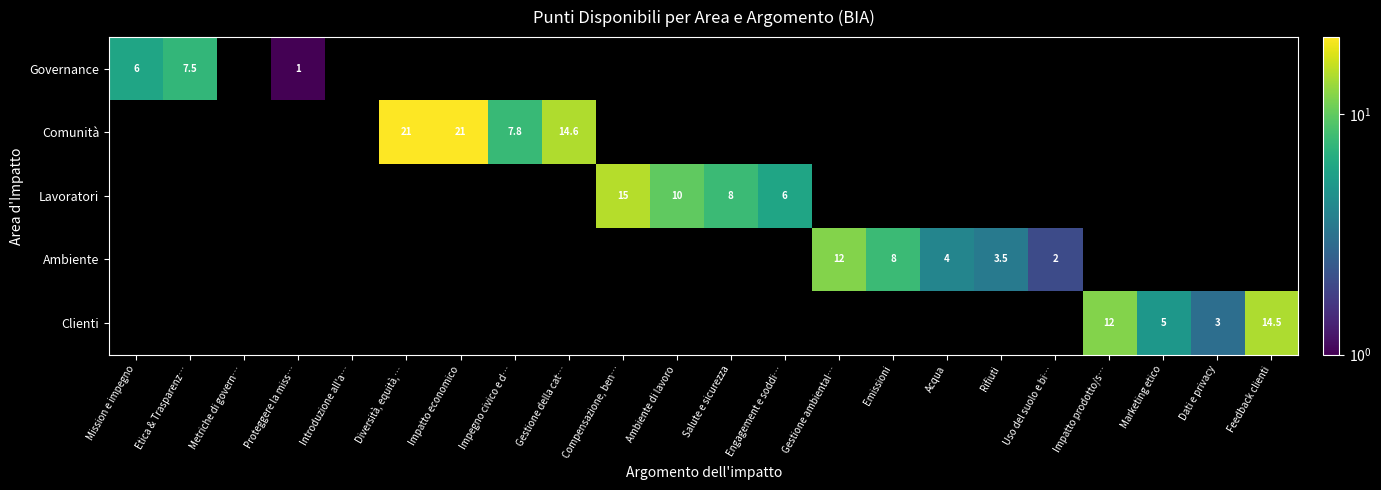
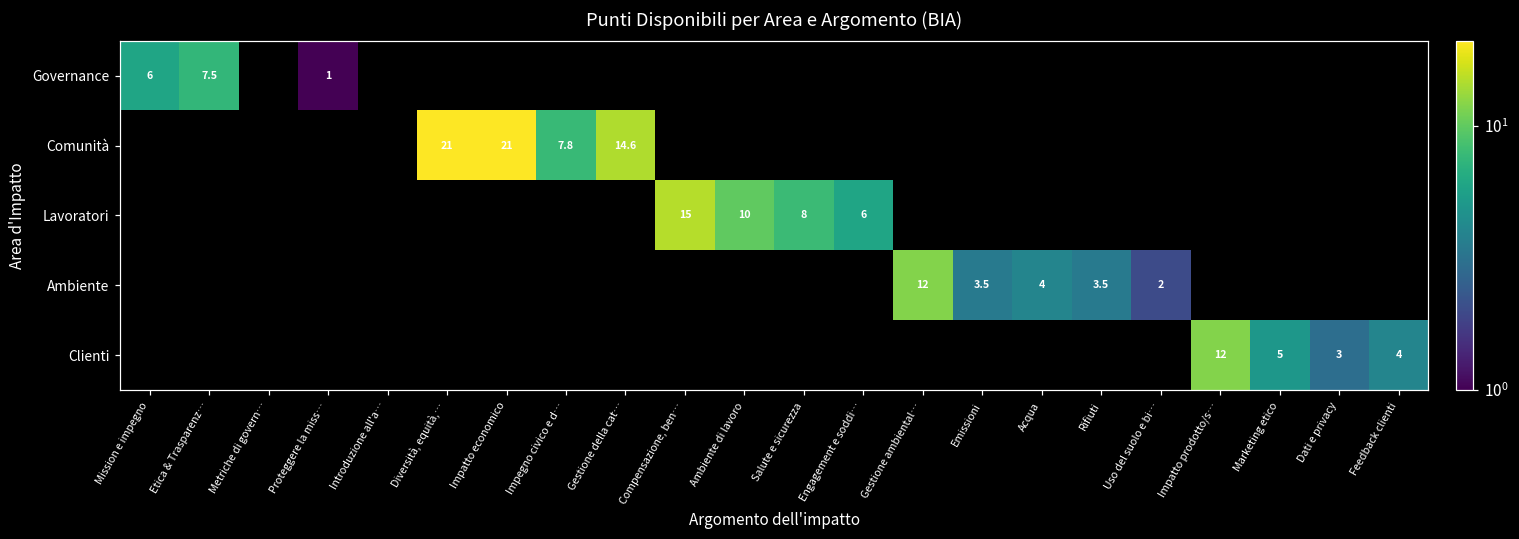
  {
    "Governance": {
      "Mission e impegno": 6,
      "Etica & Trasparenz…": 7.5,
      "Proteggere la miss…": 1
    },
    "Comunità": {
      "Diversità, equità,…": 21,
      "Impatto economico": 21,
      "Impegno civico e d…": 7.8,
      "Gestione della cat…": 14.6
    },
    "Lavoratori": {
      "Compensazione, ben…": 15,
      "Ambiente di lavoro": 10,
      "Salute e sicurezza": 8,
      "Engagement e soddi…": 6
    },
    "Ambiente": {
      "Gestione ambiental…": 12,
-     "Emissioni": 8,
+     "Emissioni": 3.5,
      "Acqua": 4,
      "Rifiuti": 3.5,
      "Uso del suolo e bi…": 2
    },
    "Clienti": {
      "Impatto prodotto/s…": 12,
      "Marketing etico": 5,
      "Dati e privacy": 3,
-     "Feedback clienti": 14.5
+     "Feedback clienti": 4
    }
  }
